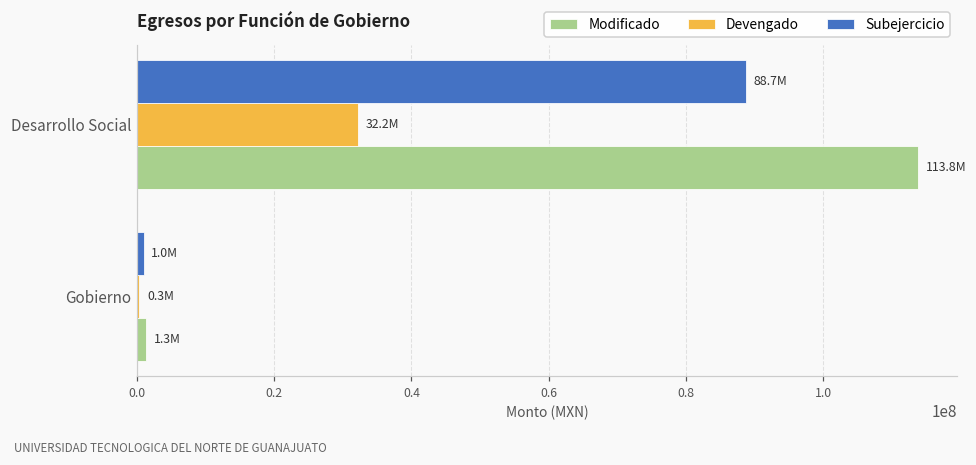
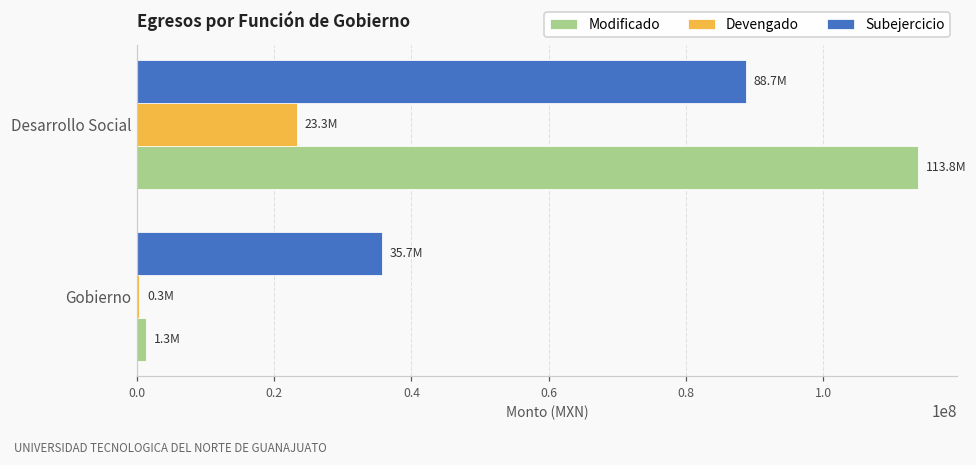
  {
    "Modificado": {
      "Desarrollo Social": "113.8M",
      "Gobierno": "1.3M"
    },
    "Devengado": {
-     "Desarrollo Social": "32.2M",
+     "Desarrollo Social": "23.3M",
      "Gobierno": "0.3M"
    },
    "Subejercicio": {
      "Desarrollo Social": "88.7M",
-     "Gobierno": "1.0M"
+     "Gobierno": "35.7M"
    }
  }
